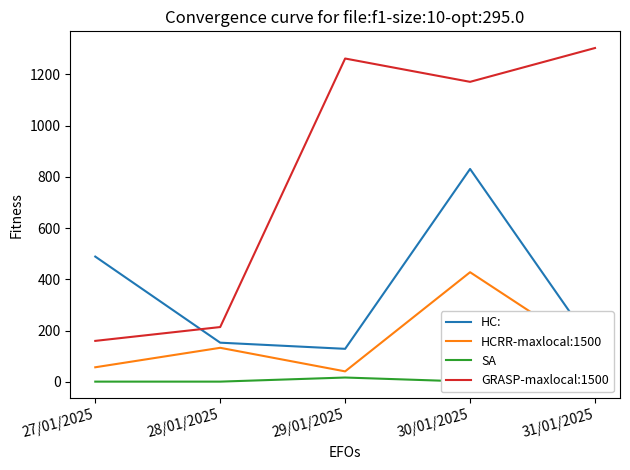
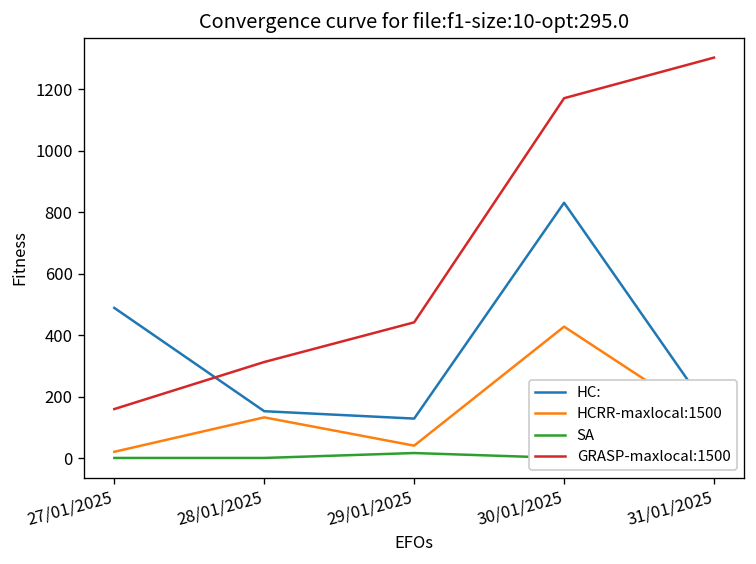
  {
    "HC:": {
      "27/01/2025": 490,
      "28/01/2025": 150,
      "29/01/2025": 130,
      "30/01/2025": 830
    },
    "HCRR-maxlocal:1500": {
-     "27/01/2025": 60,
+     "27/01/2025": 20,
      "28/01/2025": 130,
      "29/01/2025": 40,
      "30/01/2025": 430
    },
    "SA": {
      "27/01/2025": 0,
      "28/01/2025": 0,
      "29/01/2025": 20
    },
    "GRASP-maxlocal:1500": {
      "27/01/2025": 160,
-     "28/01/2025": 210,
-     "29/01/2025": 1260,
+     "28/01/2025": 310,
+     "29/01/2025": 440,
      "30/01/2025": 1170,
      "31/01/2025": 1300
    }
  }
